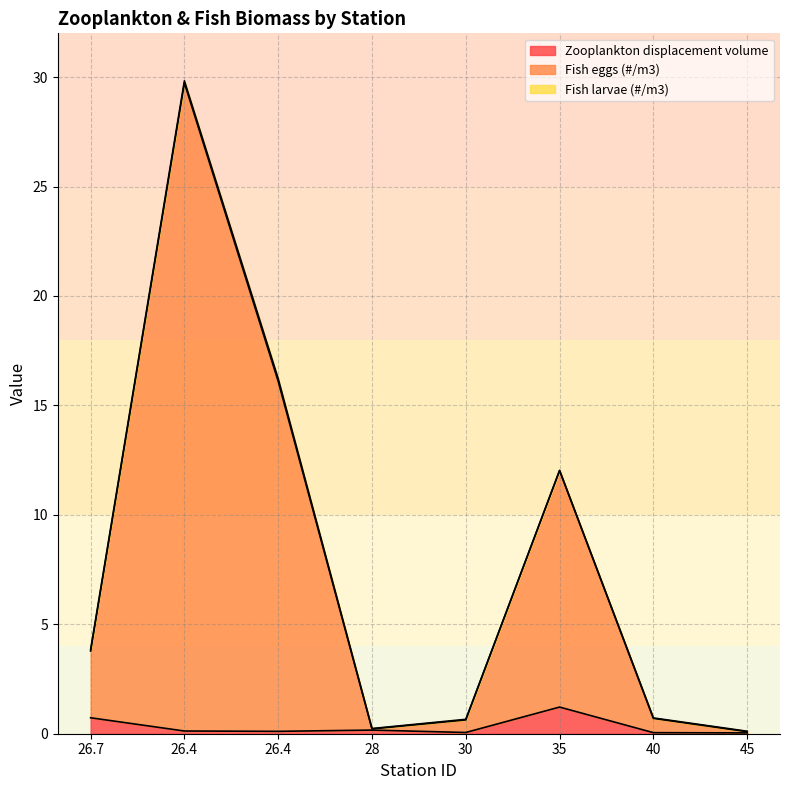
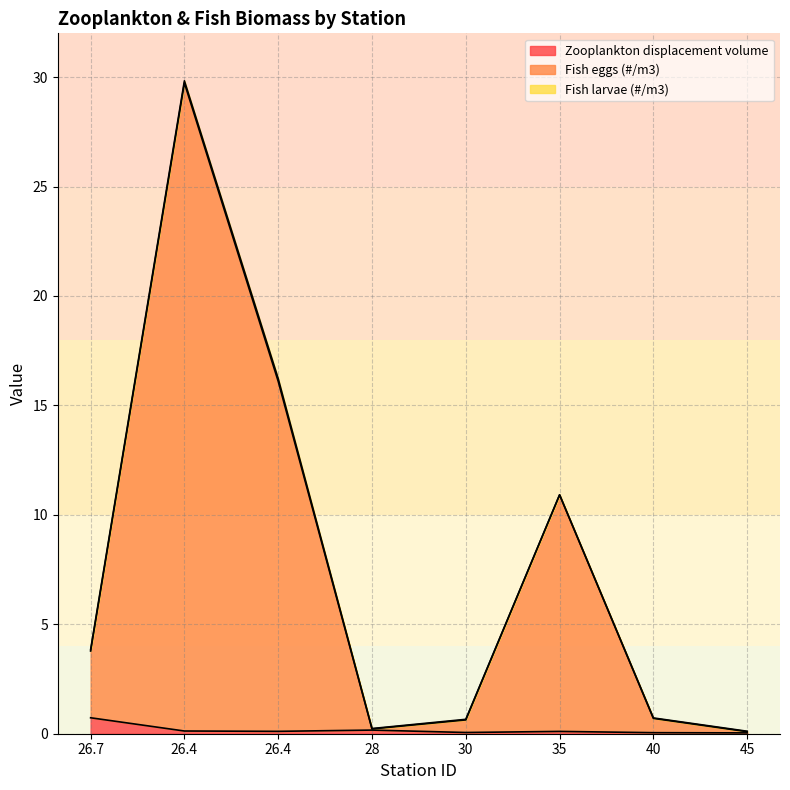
  {
    "Zooplankton displacement volume": {
      "26.7": 0.7,
      "30": 0.1,
-     "35": 1.2,
+     "35": 0.1,
      "40": 0.0
    }
  }
